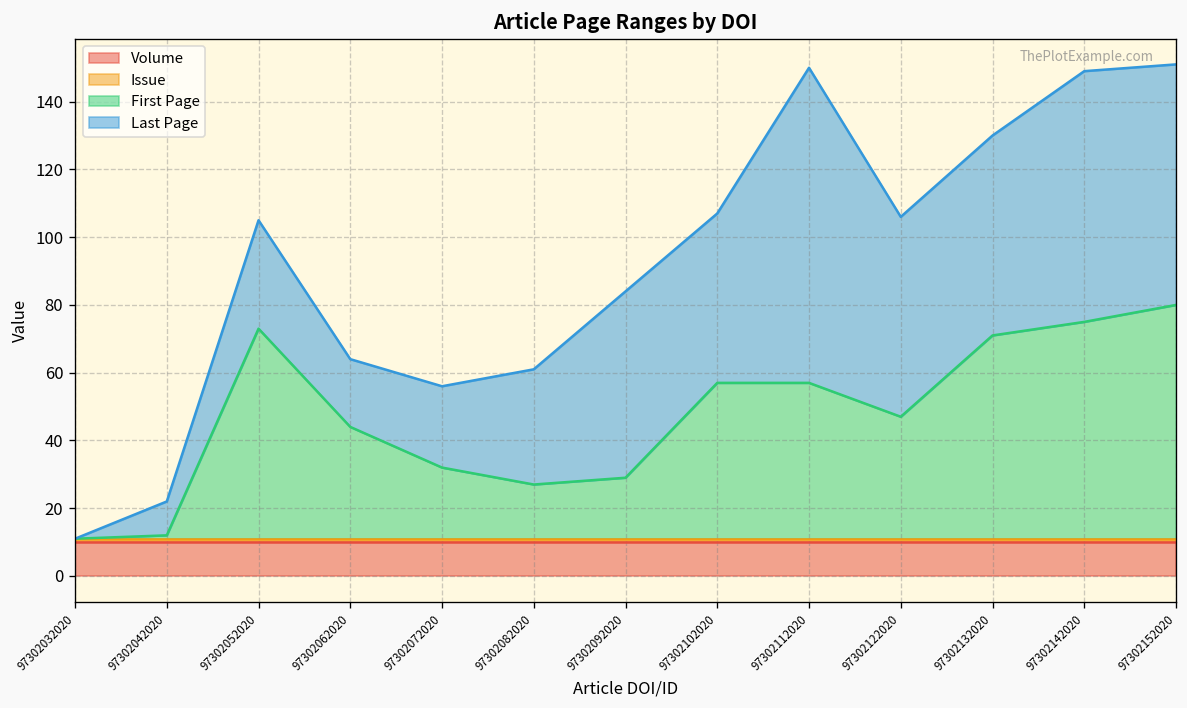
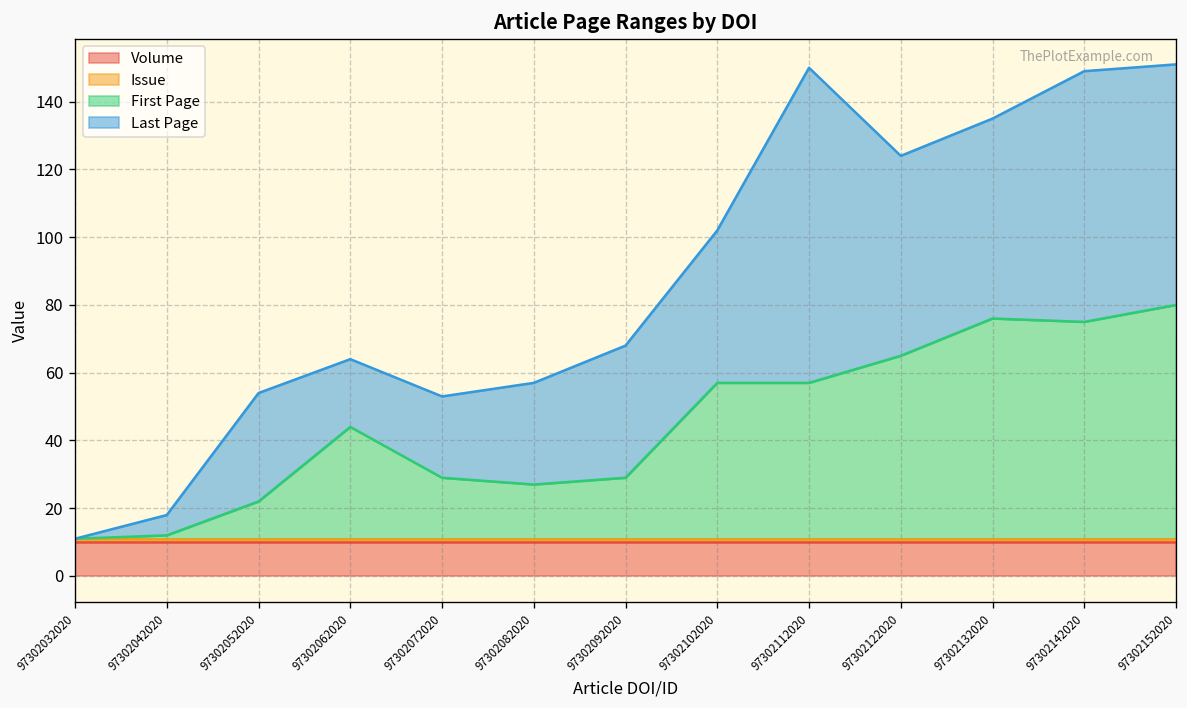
  {
    "Volume": {
      "97302032020": 10,
      "97302042020": 10,
      "97302052020": 10,
      "97302062020": 10,
      "97302072020": 10,
      "97302082020": 10,
      "97302092020": 10,
      "97302102020": 10,
      "97302112020": 10,
      "97302122020": 10,
      "97302132020": 10,
      "97302142020": 10,
      "97302152020": 10
    },
    "Issue": {
      "97302042020": 11,
      "97302052020": 11,
      "97302062020": 11,
      "97302072020": 11,
      "97302082020": 11,
      "97302092020": 11,
      "97302102020": 11,
      "97302112020": 11,
      "97302122020": 11,
      "97302132020": 11,
      "97302142020": 11,
      "97302152020": 11
    },
    "First Page": {
-     "97302052020": 73,
-     "97302072020": 32,
-     "97302122020": 47,
-     "97302132020": 71
+     "97302052020": 22,
+     "97302072020": 29,
+     "97302122020": 65,
+     "97302132020": 76
    },
    "Last Page": {
-     "97302042020": 10,
+     "97302042020": 6,
      "97302052020": 32,
      "97302072020": 24,
-     "97302082020": 34,
-     "97302092020": 55,
-     "97302102020": 50,
+     "97302082020": 30,
+     "97302092020": 39,
+     "97302102020": 45,
      "97302122020": 59,
      "97302132020": 59
    }
  }
